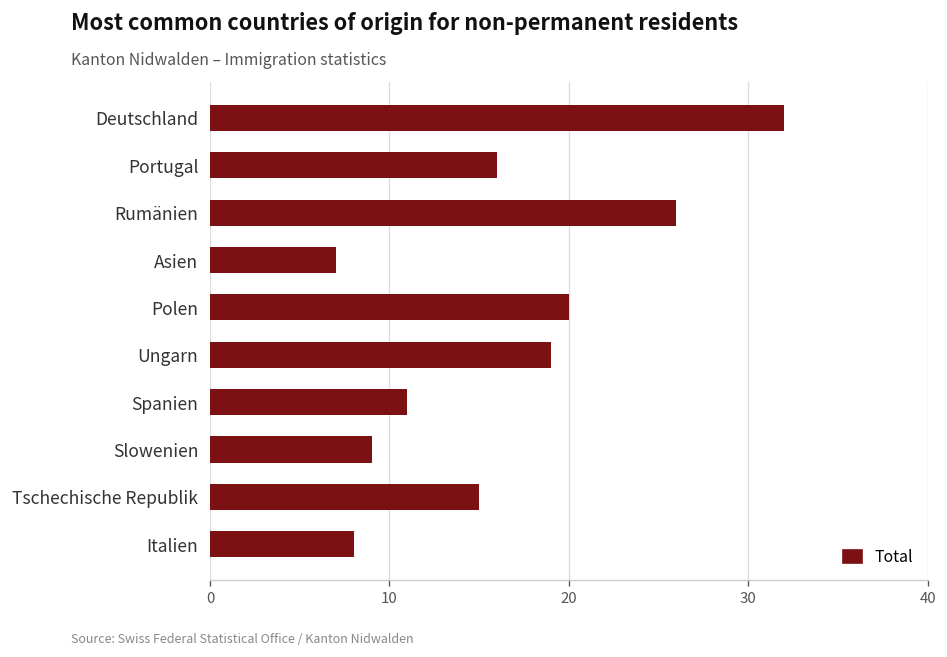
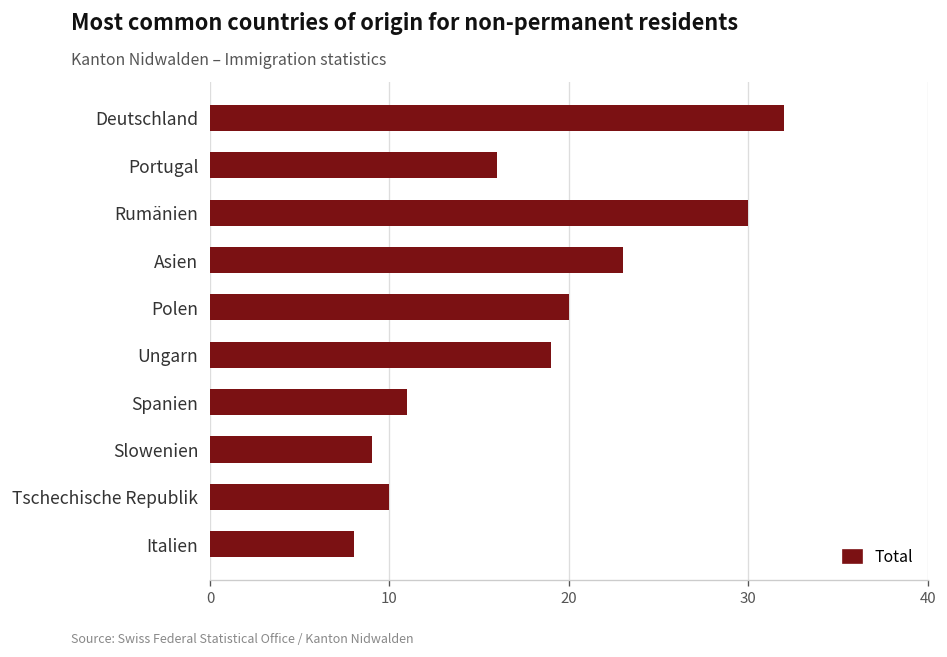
  {
    "Deutschland": 32,
    "Portugal": 16,
-   "Rumänien": 26,
-   "Asien": 7,
+   "Rumänien": 30,
+   "Asien": 23,
    "Polen": 20,
    "Ungarn": 19,
    "Spanien": 11,
    "Slowenien": 9,
-   "Tschechische Republik": 15,
+   "Tschechische Republik": 10,
    "Italien": 8
  }
